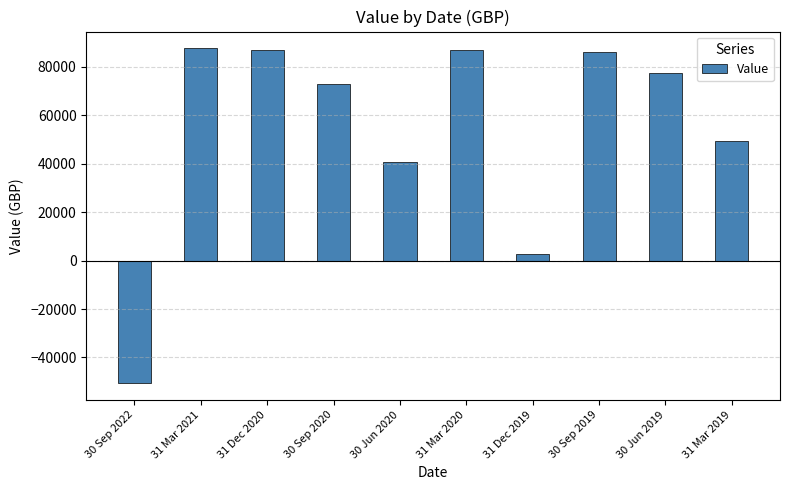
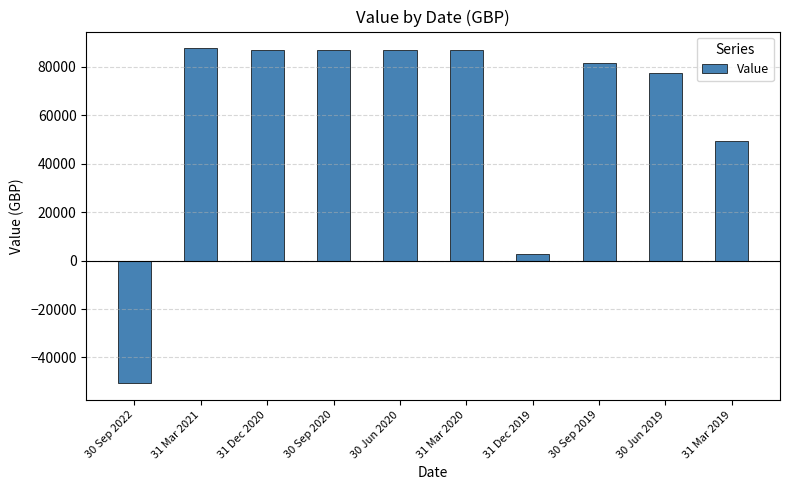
  {
    "30 Sep 2022": -51000,
    "31 Mar 2021": 88000,
    "31 Dec 2020": 87000,
-   "30 Sep 2020": 73000,
-   "30 Jun 2020": 41000,
+   "30 Sep 2020": 87000,
+   "30 Jun 2020": 87000,
    "31 Mar 2020": 87000,
    "31 Dec 2019": 3000,
-   "30 Sep 2019": 86000,
+   "30 Sep 2019": 82000,
    "30 Jun 2019": 78000,
    "31 Mar 2019": 49000
  }
